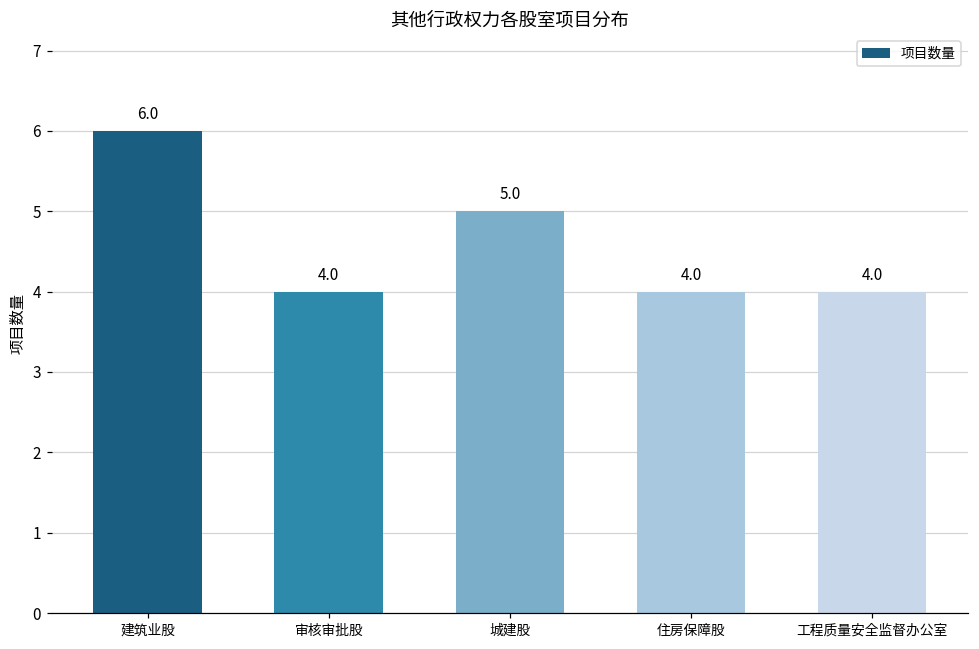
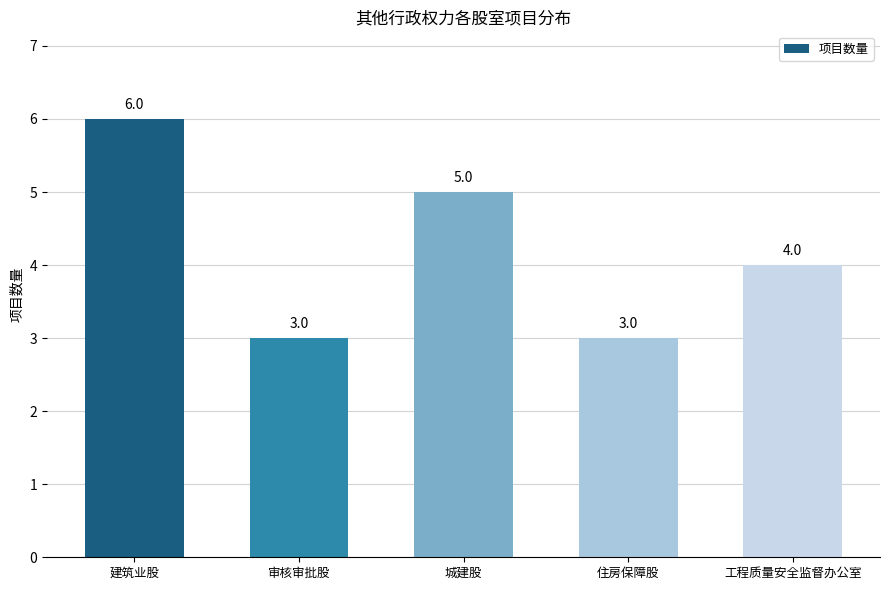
  {
    "建筑业股": 6.0,
-   "审核审批股": 4.0,
+   "审核审批股": 3.0,
    "城建股": 5.0,
-   "住房保障股": 4.0,
+   "住房保障股": 3.0,
    "工程质量安全监督办公室": 4.0
  }
